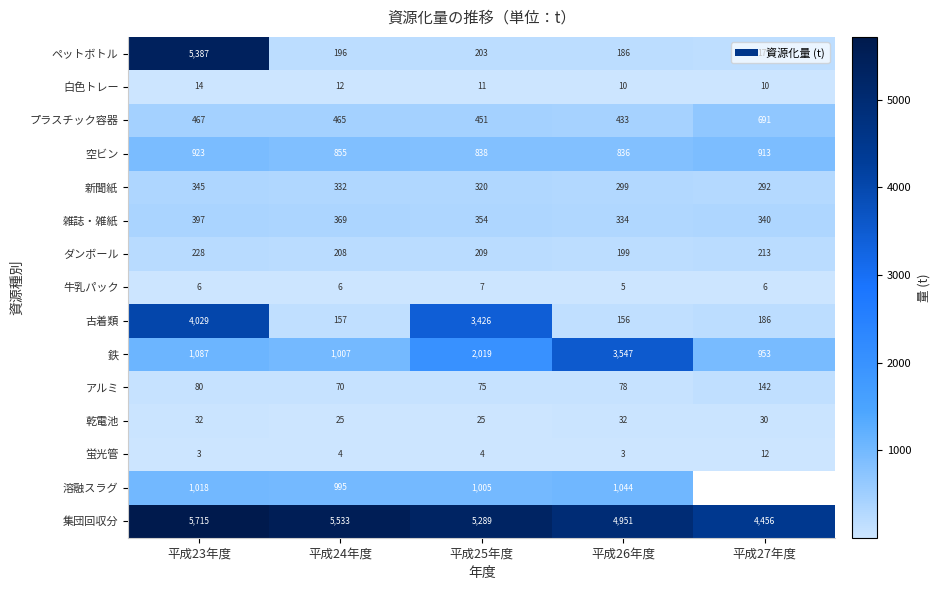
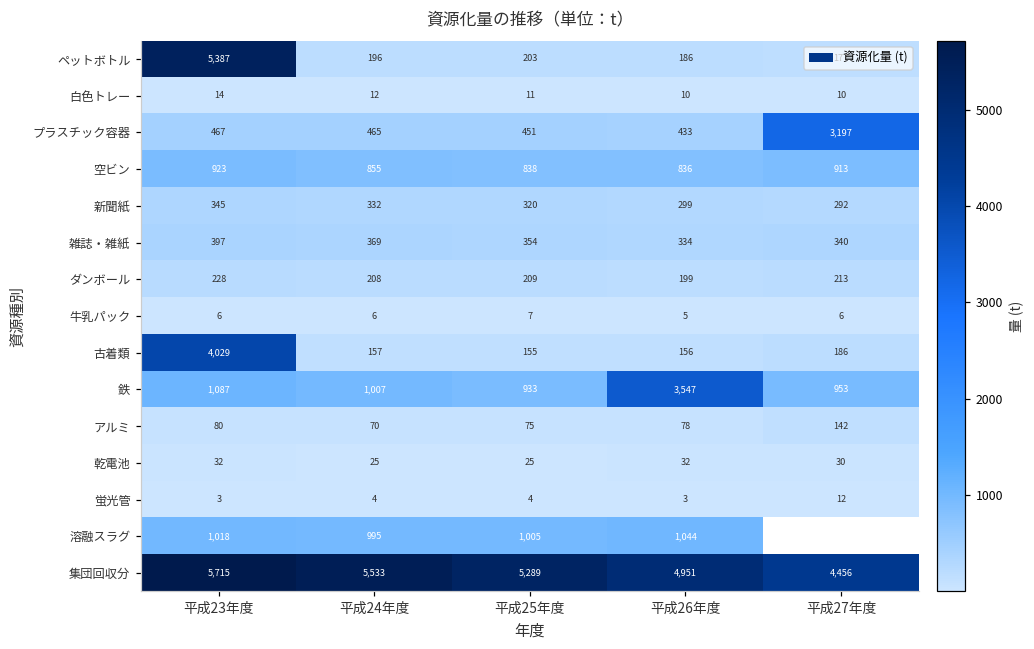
  {
    "ペットボトル": {
      "平成23年度": "5,387",
      "平成24年度": "196",
      "平成25年度": "203",
      "平成26年度": "186"
    },
    "白色トレー": {
      "平成23年度": "14",
      "平成24年度": "12",
      "平成25年度": "11",
      "平成26年度": "10",
      "平成27年度": "10"
    },
    "プラスチック容器": {
      "平成23年度": "467",
      "平成24年度": "465",
      "平成25年度": "451",
      "平成26年度": "433",
-     "平成27年度": "691"
+     "平成27年度": "3,197"
    },
    "空ビン": {
      "平成23年度": "923",
      "平成24年度": "855",
      "平成25年度": "838",
      "平成26年度": "836",
      "平成27年度": "913"
    },
    "新聞紙": {
      "平成23年度": "345",
      "平成24年度": "332",
      "平成25年度": "320",
      "平成26年度": "299",
      "平成27年度": "292"
    },
    "雑誌・雑紙": {
      "平成23年度": "397",
      "平成24年度": "369",
      "平成25年度": "354",
      "平成26年度": "334",
      "平成27年度": "340"
    },
    "ダンボール": {
      "平成23年度": "228",
      "平成24年度": "208",
      "平成25年度": "209",
      "平成26年度": "199",
      "平成27年度": "213"
    },
    "牛乳パック": {
      "平成23年度": "6",
      "平成24年度": "6",
      "平成25年度": "7",
      "平成26年度": "5",
      "平成27年度": "6"
    },
    "古着類": {
      "平成23年度": "4,029",
      "平成24年度": "157",
-     "平成25年度": "3,426",
+     "平成25年度": "155",
      "平成26年度": "156",
      "平成27年度": "186"
    },
    "鉄": {
      "平成23年度": "1,087",
      "平成24年度": "1,007",
-     "平成25年度": "2,019",
+     "平成25年度": "933",
      "平成26年度": "3,547",
      "平成27年度": "953"
    },
    "アルミ": {
      "平成23年度": "80",
      "平成24年度": "70",
      "平成25年度": "75",
      "平成26年度": "78",
      "平成27年度": "142"
    },
    "乾電池": {
      "平成23年度": "32",
      "平成24年度": "25",
      "平成25年度": "25",
      "平成26年度": "32",
      "平成27年度": "30"
    },
    "蛍光管": {
      "平成23年度": "3",
      "平成24年度": "4",
      "平成25年度": "4",
      "平成26年度": "3",
      "平成27年度": "12"
    },
    "溶融スラグ": {
      "平成23年度": "1,018",
      "平成24年度": "995",
      "平成25年度": "1,005",
      "平成26年度": "1,044"
    },
    "集団回収分": {
      "平成23年度": "5,715",
      "平成24年度": "5,533",
      "平成25年度": "5,289",
      "平成26年度": "4,951",
      "平成27年度": "4,456"
    }
  }
